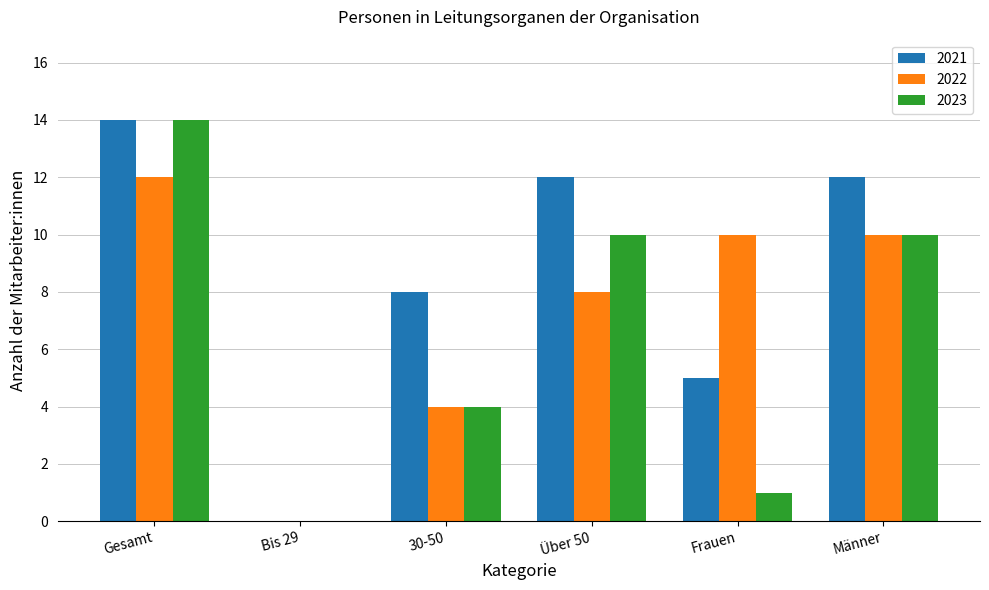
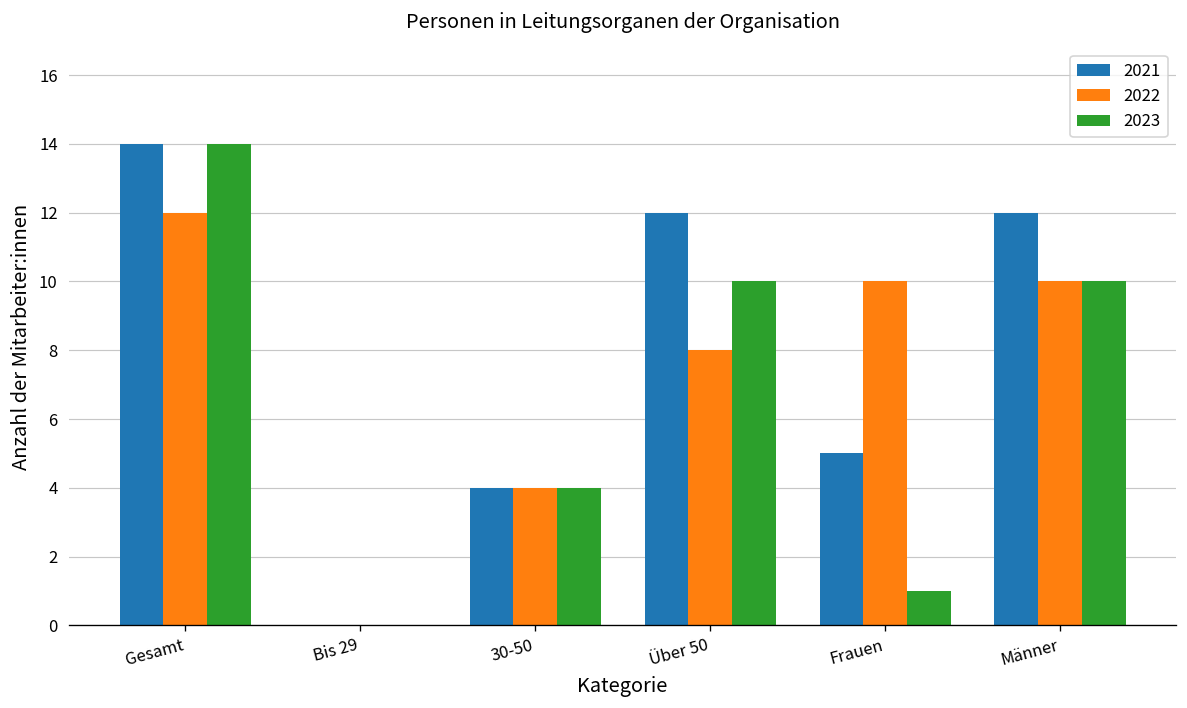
  {
    "2021": {
      "Gesamt": 14,
      "Bis 29": 0,
-     "30-50": 8,
+     "30-50": 4,
      "Über 50": 12,
      "Frauen": 5,
      "Männer": 12
    },
    "2022": {
      "Gesamt": 12,
      "Bis 29": 0,
      "30-50": 4,
      "Über 50": 8,
      "Frauen": 10,
      "Männer": 10
    },
    "2023": {
      "Gesamt": 14,
      "Bis 29": 0,
      "30-50": 4,
      "Über 50": 10,
      "Frauen": 1,
      "Männer": 10
    }
  }
